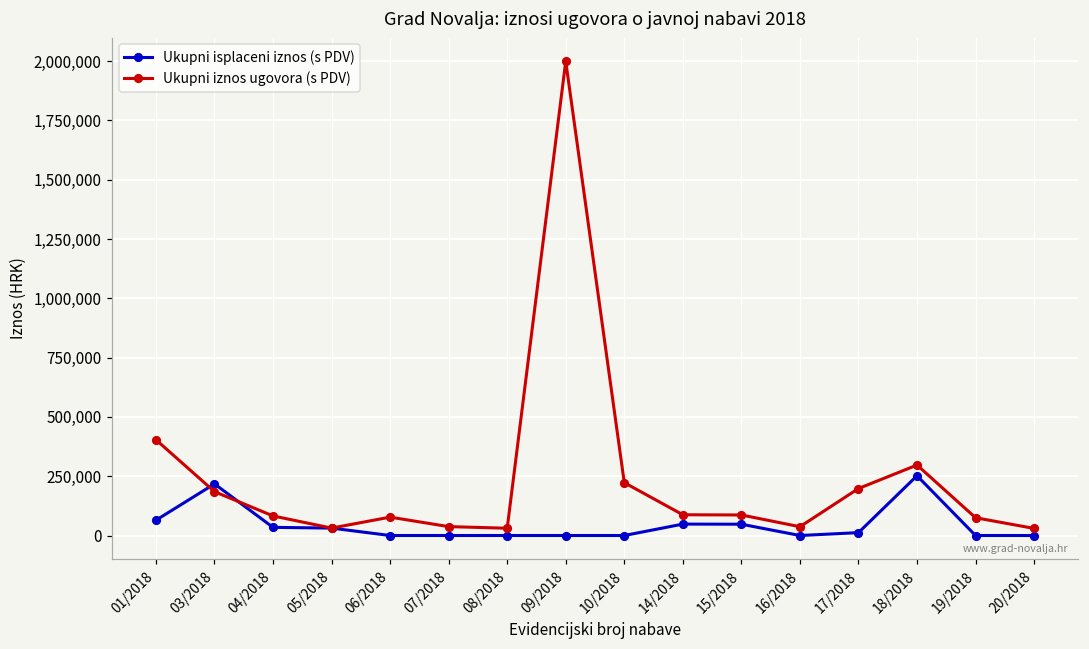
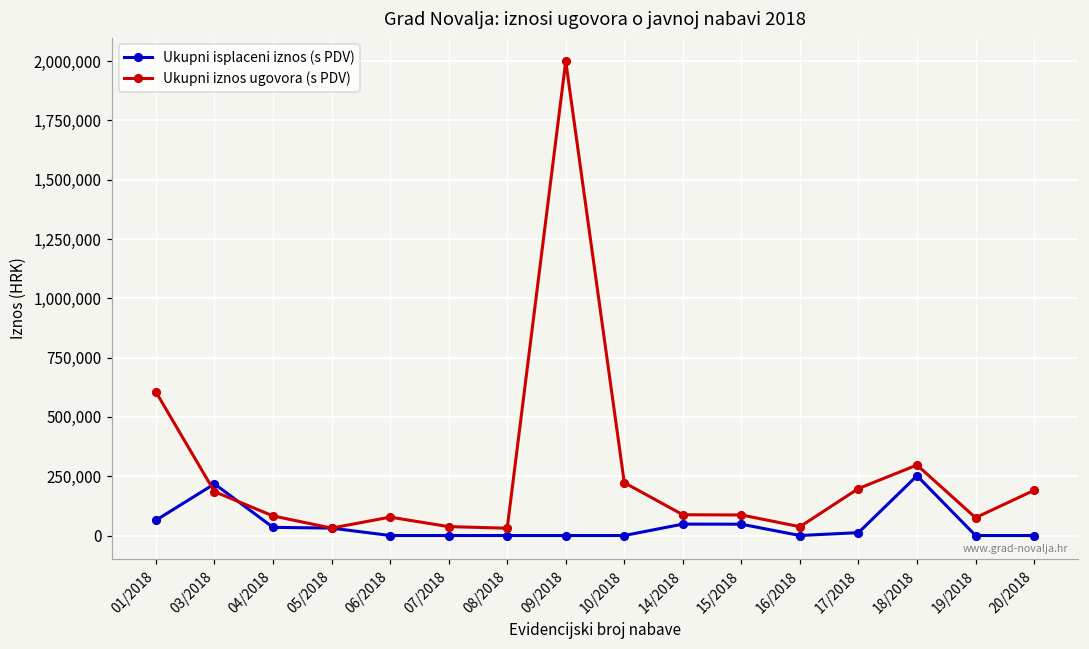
  {
    "Ukupni isplaceni iznos (s PDV)": {
      "01/2018": "60,000",
      "03/2018": "220,000",
      "04/2018": "30,000",
      "06/2018": "0",
      "07/2018": "0",
      "08/2018": "0",
      "09/2018": "0",
      "10/2018": "0",
      "14/2018": "50,000",
      "15/2018": "50,000",
      "16/2018": "0",
      "17/2018": "10,000",
      "18/2018": "250,000",
      "19/2018": "0",
      "20/2018": "0"
    },
    "Ukupni iznos ugovora (s PDV)": {
-     "01/2018": "400,000",
+     "01/2018": "610,000",
      "03/2018": "180,000",
      "04/2018": "80,000",
      "06/2018": "80,000",
      "07/2018": "40,000",
      "08/2018": "30,000",
      "09/2018": "2,000,000",
      "10/2018": "220,000",
      "14/2018": "90,000",
      "15/2018": "90,000",
      "16/2018": "40,000",
      "17/2018": "200,000",
      "18/2018": "300,000",
      "19/2018": "80,000",
-     "20/2018": "30,000"
+     "20/2018": "190,000"
    }
  }
